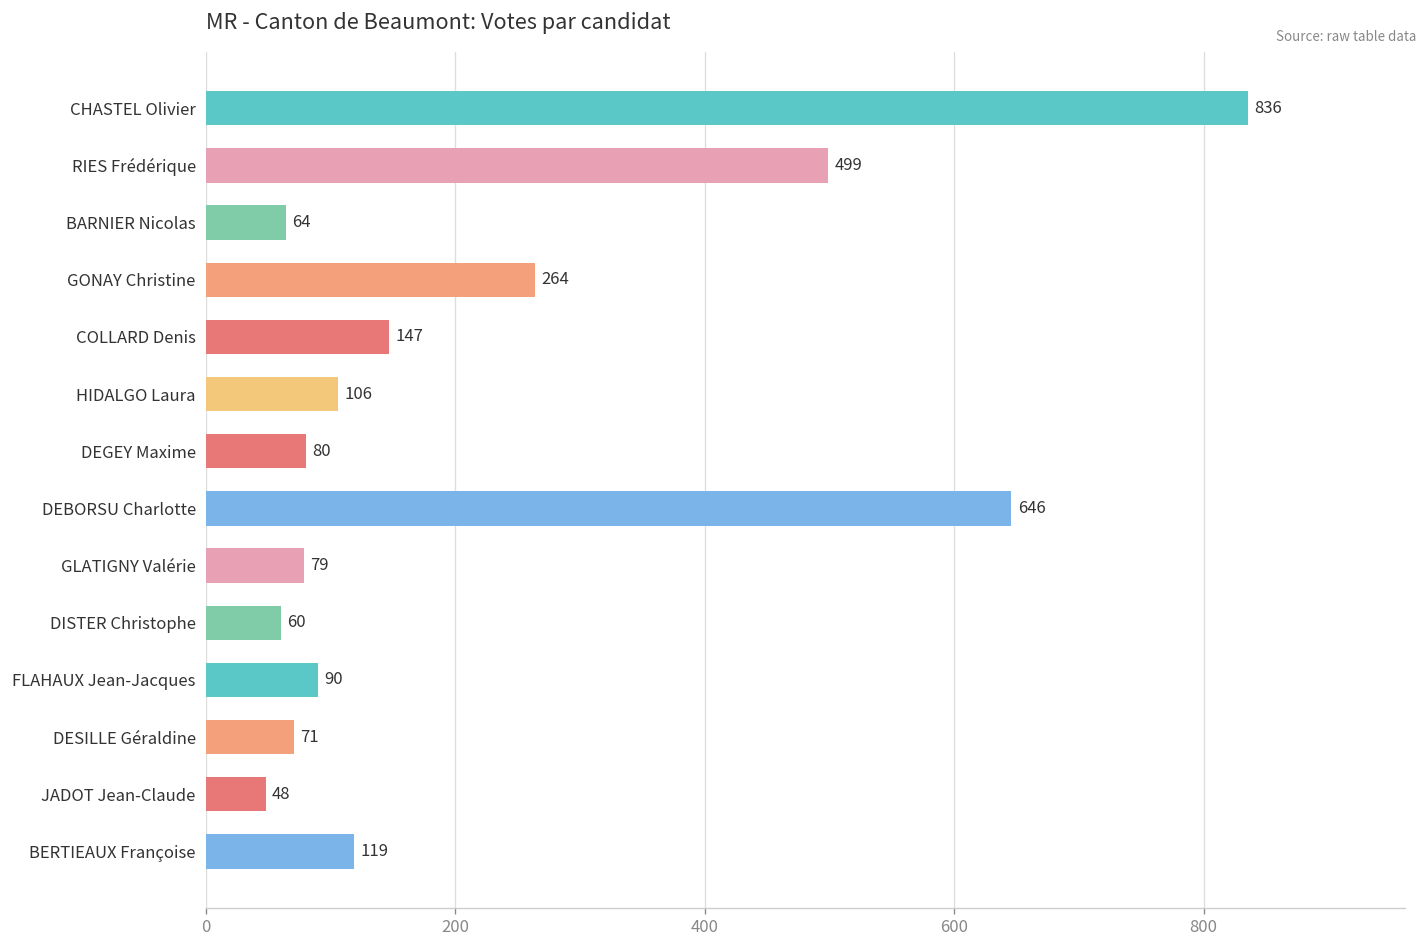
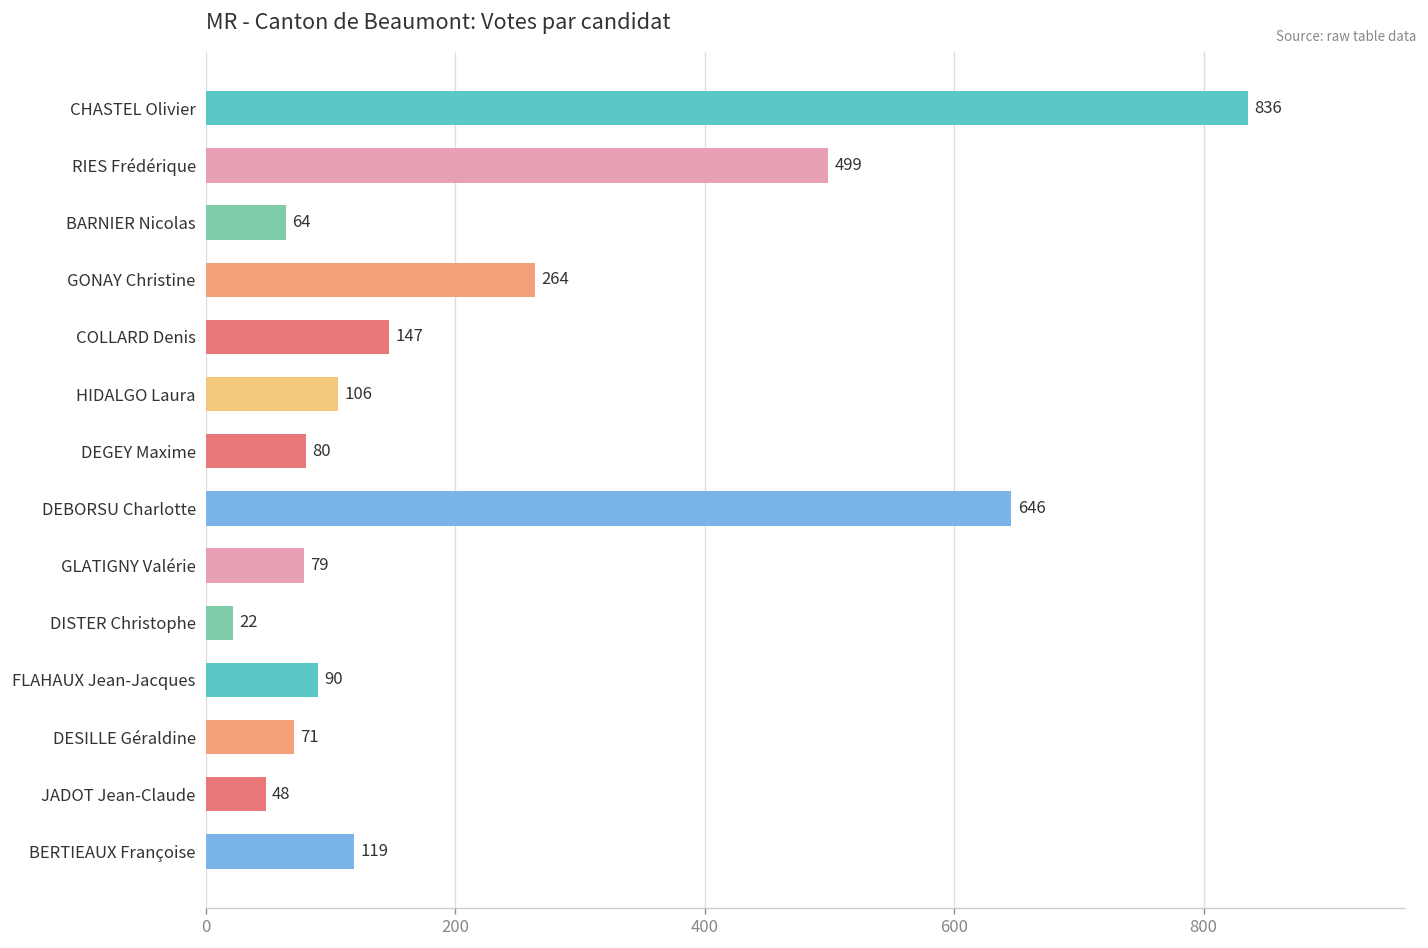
  {
    "CHASTEL Olivier": 836,
    "RIES Frédérique": 499,
    "BARNIER Nicolas": 64,
    "GONAY Christine": 264,
    "COLLARD Denis": 147,
    "HIDALGO Laura": 106,
    "DEGEY Maxime": 80,
    "DEBORSU Charlotte": 646,
    "GLATIGNY Valérie": 79,
-   "DISTER Christophe": 60,
+   "DISTER Christophe": 22,
    "FLAHAUX Jean-Jacques": 90,
    "DESILLE Géraldine": 71,
    "JADOT Jean-Claude": 48,
    "BERTIEAUX Françoise": 119
  }
